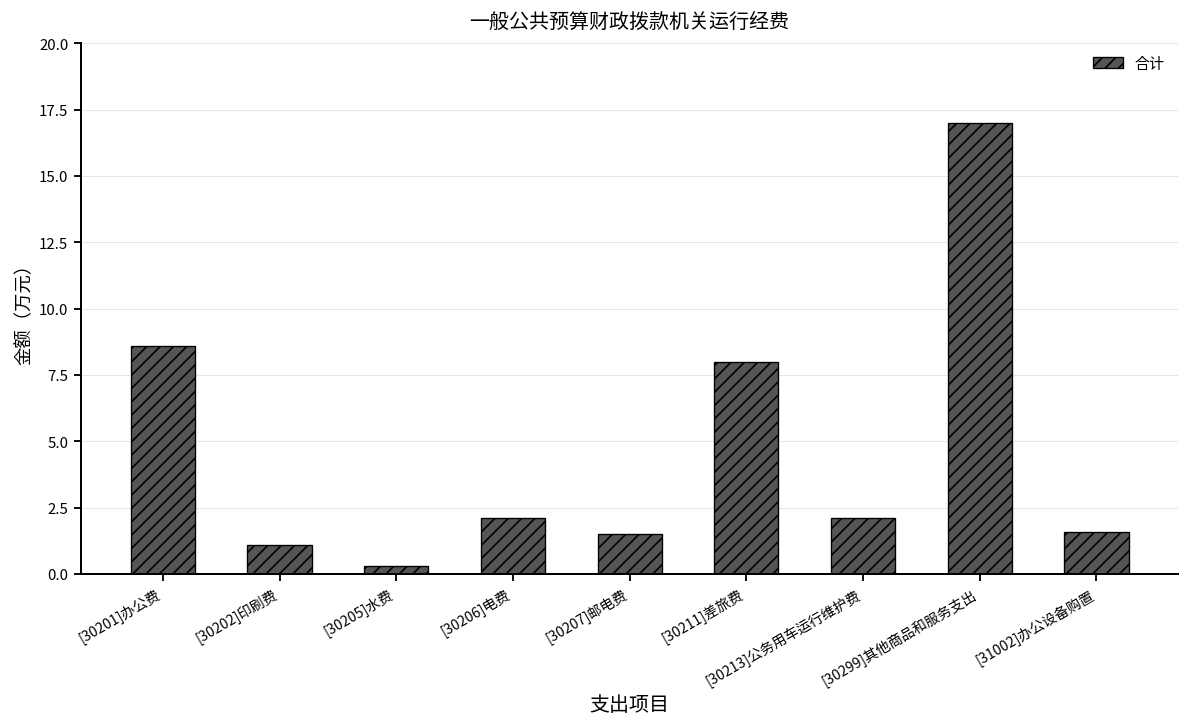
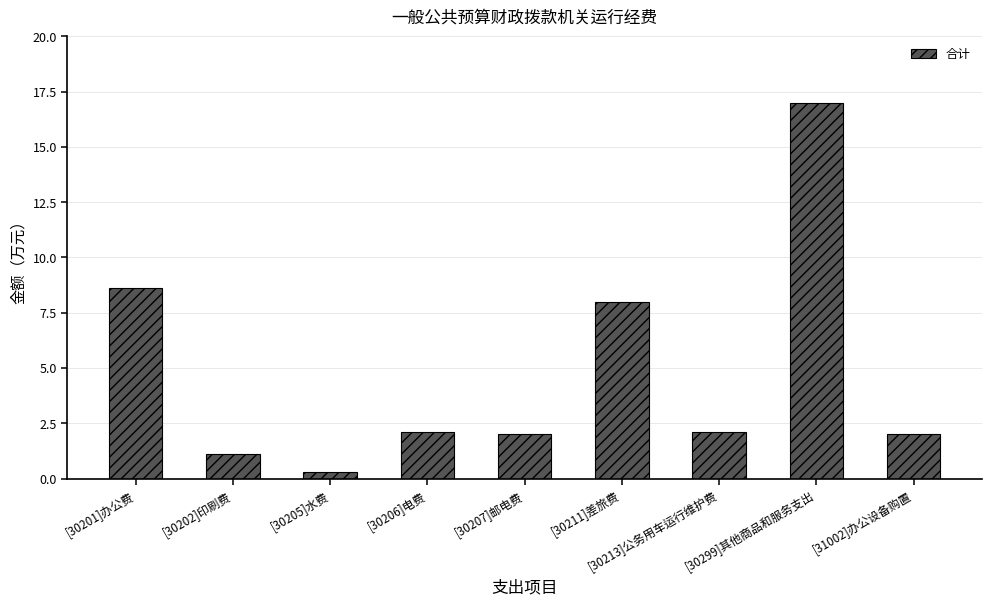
  {
    "[30201]办公费": 8.6,
    "[30202]印刷费": 1.1,
    "[30205]水费": 0.3,
    "[30206]电费": 2.1,
-   "[30207]邮电费": 1.5,
+   "[30207]邮电费": 2.0,
    "[30211]差旅费": 8.0,
    "[30213]公务用车运行维护费": 2.1,
    "[30299]其他商品和服务支出": 17.0,
-   "[31002]办公设备购置": 1.6
+   "[31002]办公设备购置": 2.0
  }
